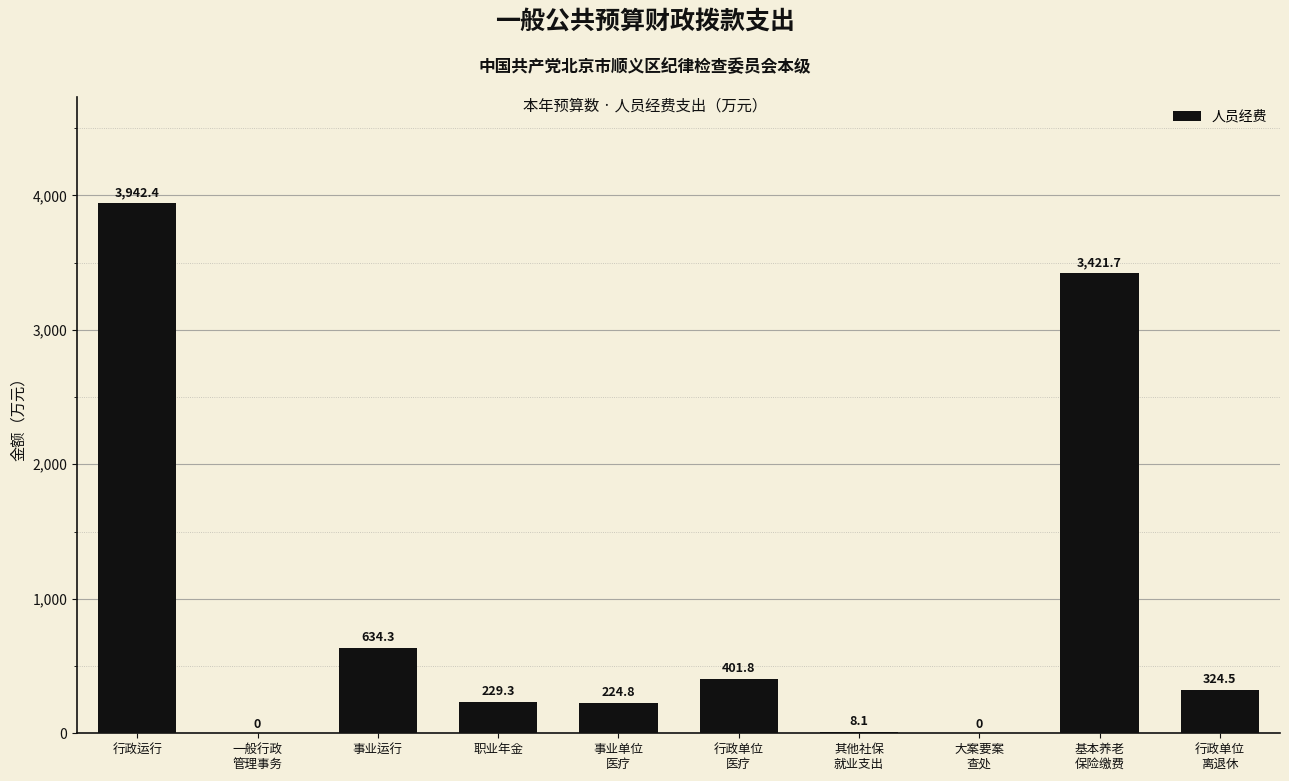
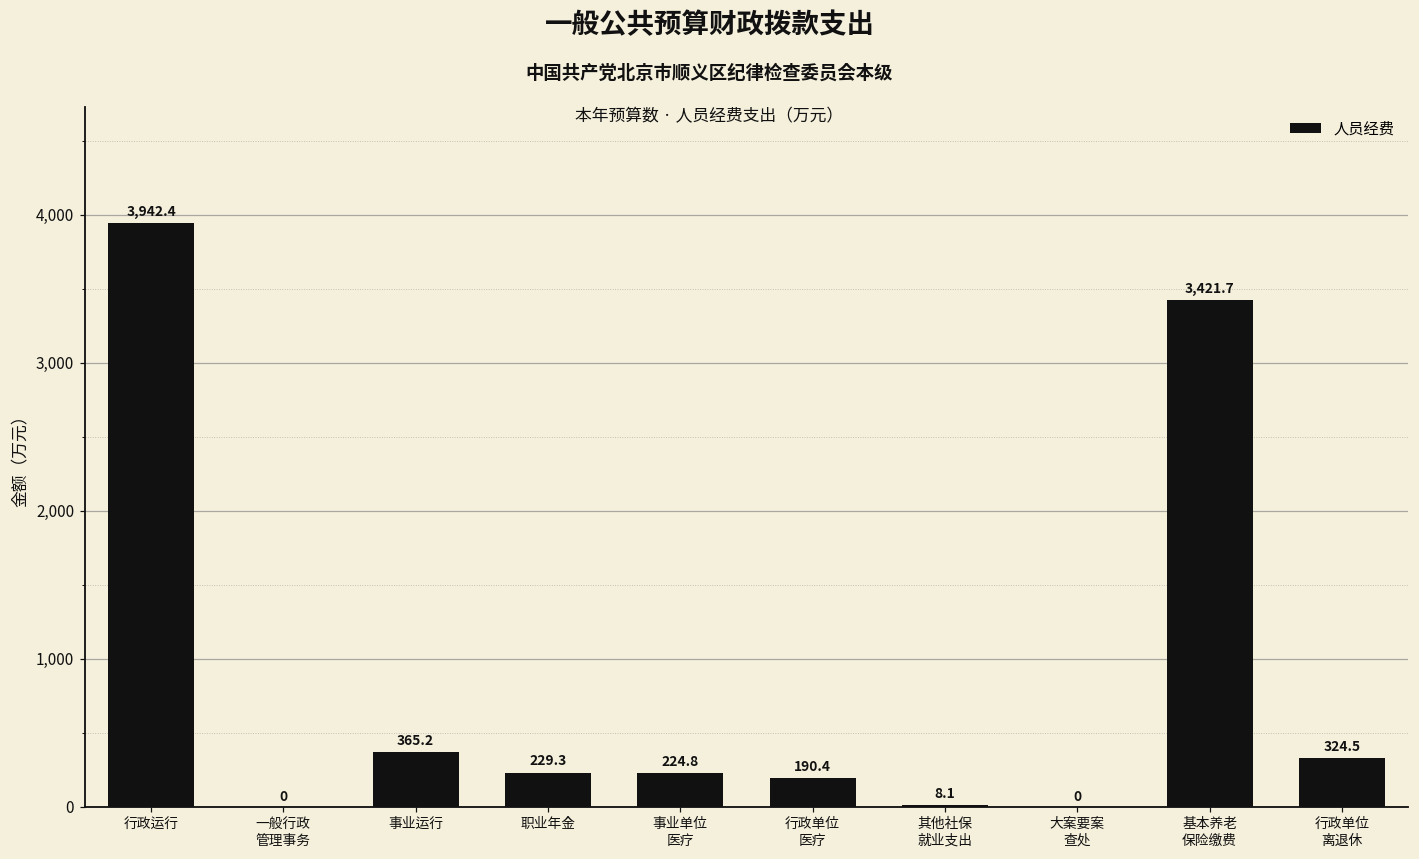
  {
    "行政运行": "3,942.4",
    "一般行政 管理事务": "0",
-   "事业运行": "634.3",
+   "事业运行": "365.2",
    "职业年金": "229.3",
    "事业单位 医疗": "224.8",
-   "行政单位 医疗": "401.8",
+   "行政单位 医疗": "190.4",
    "其他社保 就业支出": "8.1",
    "大案要案 查处": "0",
    "基本养老 保险缴费": "3,421.7",
    "行政单位 离退休": "324.5"
  }
